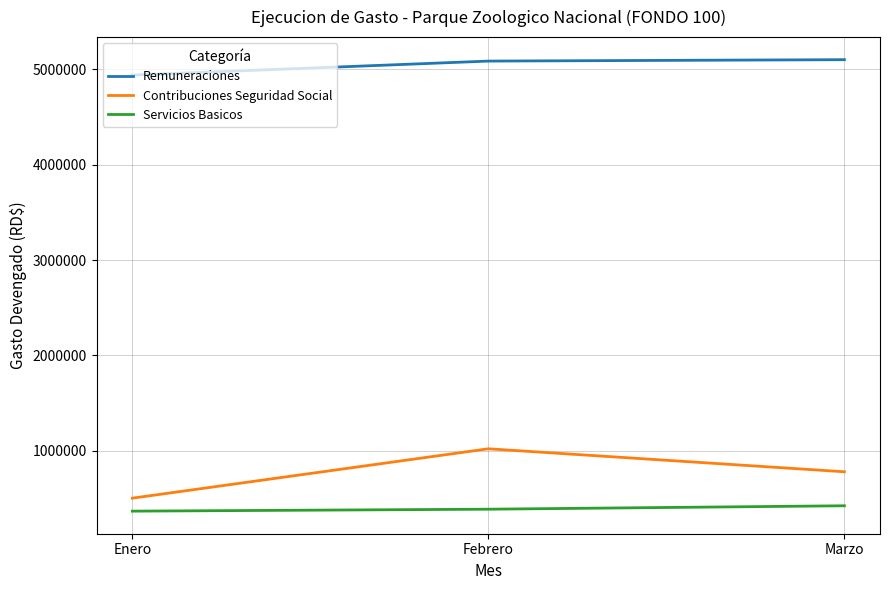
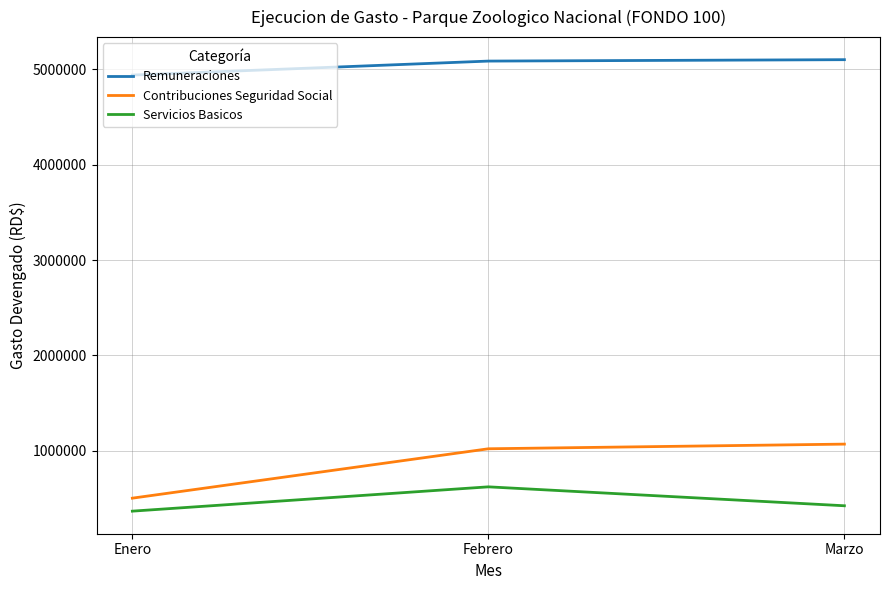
  {
    "Remuneraciones": {
      "Febrero": 5100000,
      "Marzo": 5100000
    },
    "Contribuciones Seguridad Social": {
      "Enero": 500000,
      "Febrero": 1000000,
-     "Marzo": 800000
+     "Marzo": 1100000
    },
    "Servicios Basicos": {
      "Enero": 400000,
-     "Febrero": 400000,
+     "Febrero": 600000,
      "Marzo": 400000
    }
  }
